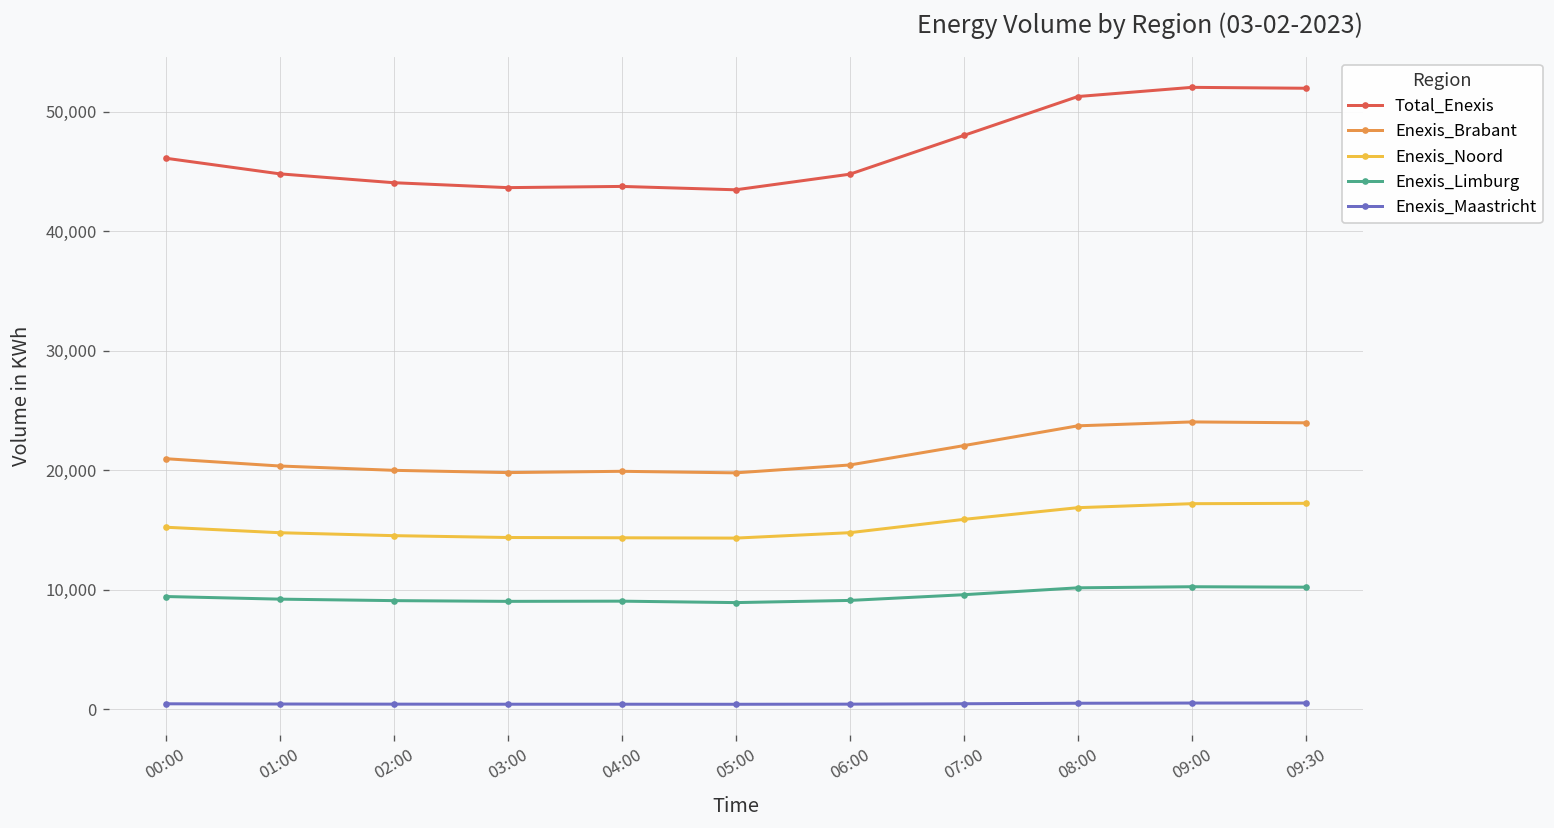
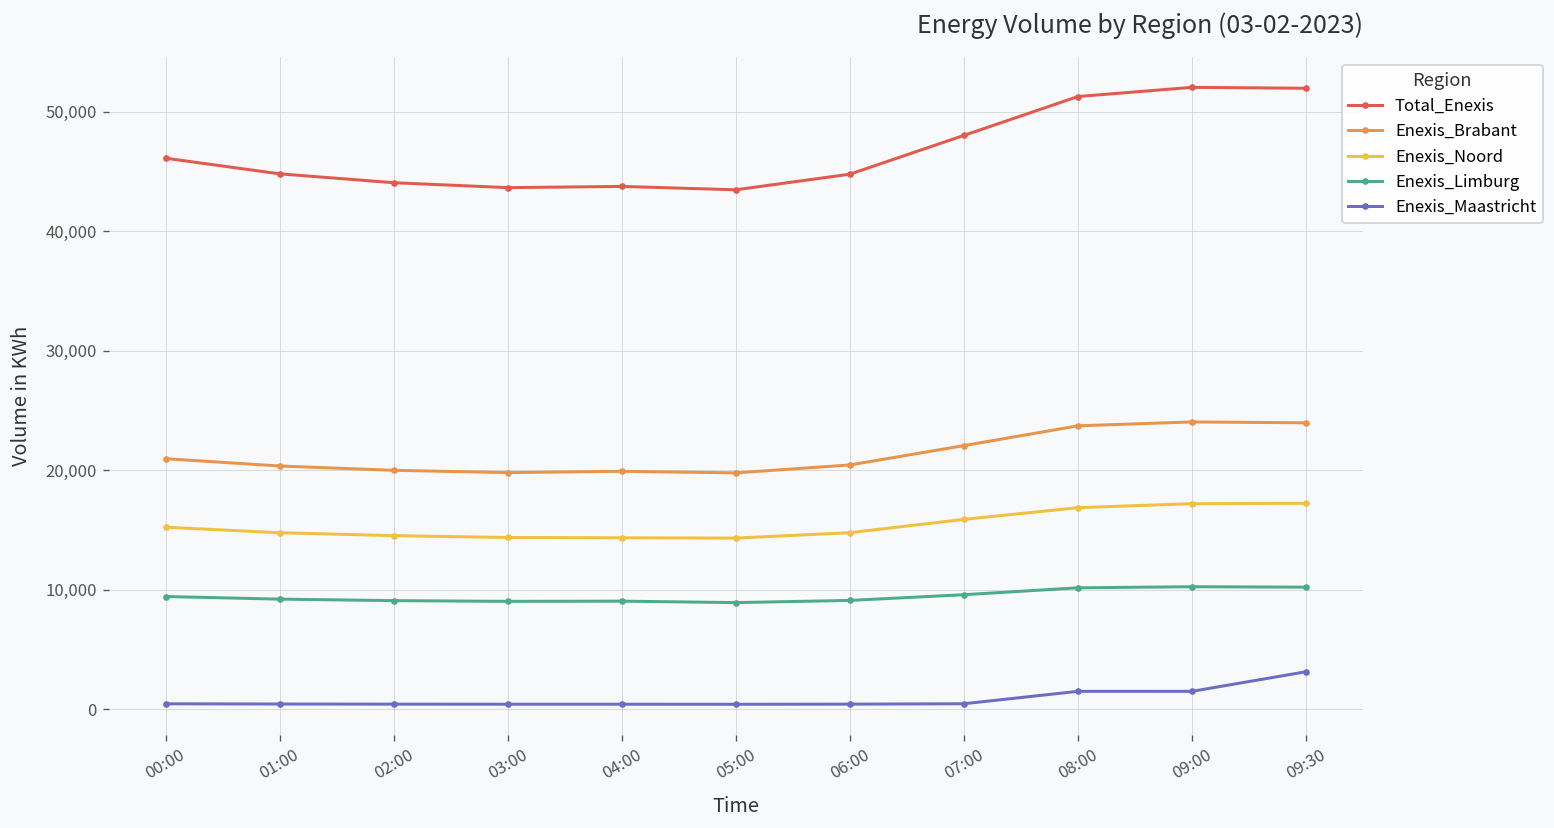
  {
    "Enexis_Limburg": {
      "00:00": "9,000",
      "01:00": "9,000",
      "02:00": "9,000",
      "03:00": "9,000",
      "04:00": "9,000",
      "05:00": "9,000",
      "06:00": "9,000",
      "07:00": "10,000",
      "08:00": "10,000",
      "09:00": "10,000",
      "09:30": "10,000"
    },
    "Enexis_Maastricht": {
      "00:00": "0",
      "01:00": "0",
      "02:00": "0",
      "03:00": "0",
      "04:00": "0",
      "05:00": "0",
      "06:00": "0",
      "07:00": "0",
-     "08:00": "1,000",
-     "09:00": "1,000",
-     "09:30": "1,000"
+     "08:00": "2,000",
+     "09:00": "2,000",
+     "09:30": "3,000"
    }
  }
